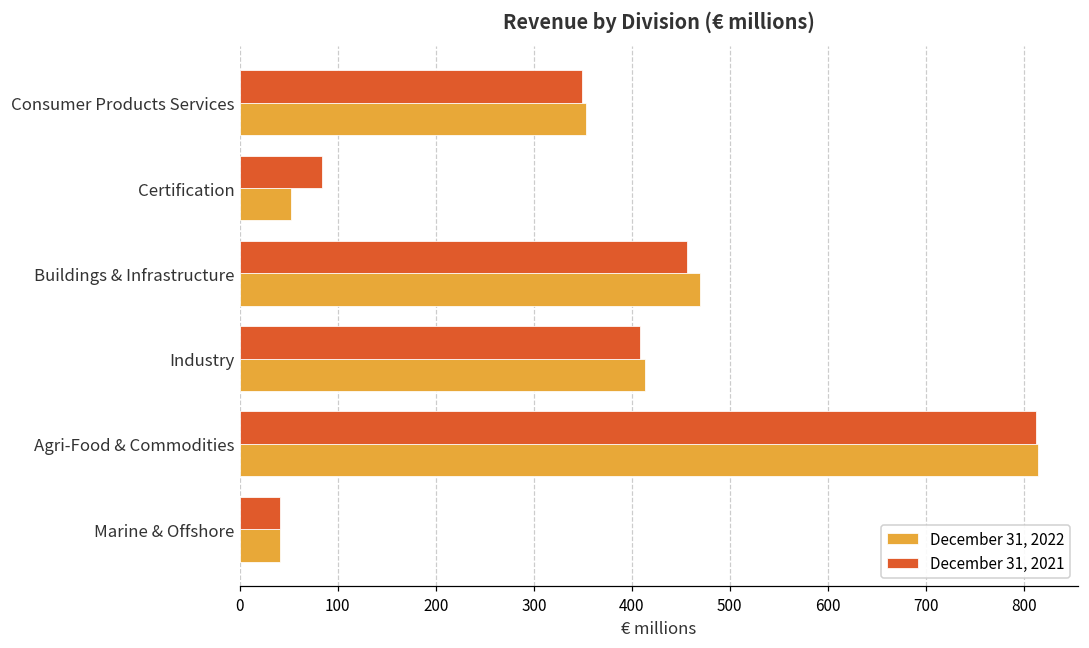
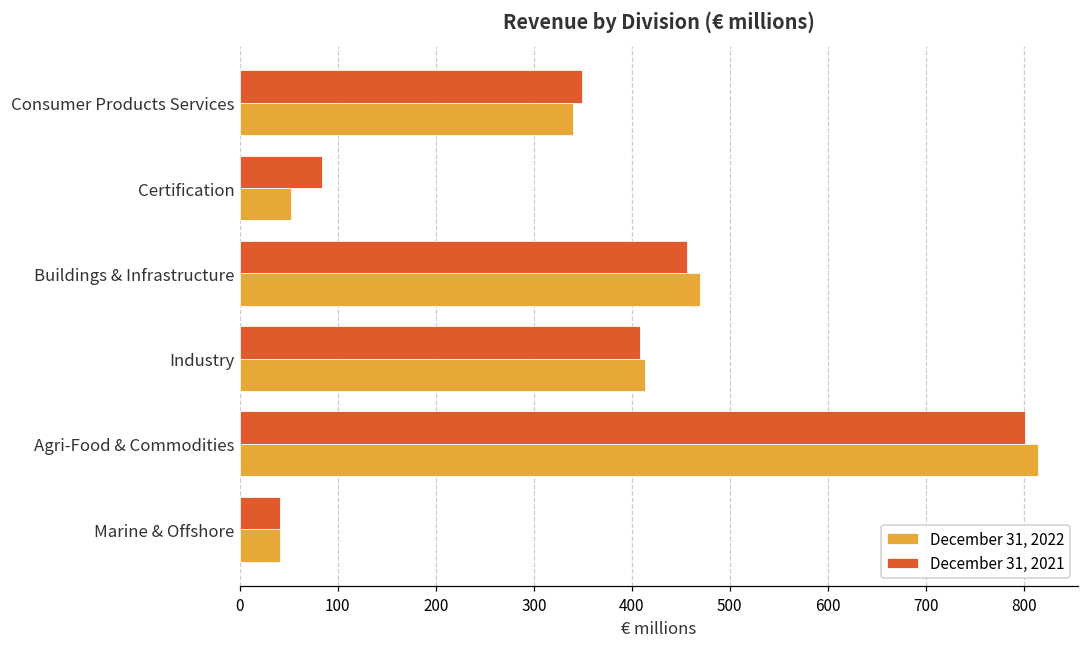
  {
    "December 31, 2022": {
-     "Consumer Products Services": 350,
+     "Consumer Products Services": 340,
      "Certification": 50,
      "Buildings & Infrastructure": 470,
      "Industry": 410,
      "Agri-Food & Commodities": 810,
      "Marine & Offshore": 40
    },
    "December 31, 2021": {
      "Consumer Products Services": 350,
      "Certification": 80,
      "Buildings & Infrastructure": 460,
      "Industry": 410,
-     "Agri-Food & Commodities": 810,
+     "Agri-Food & Commodities": 800,
      "Marine & Offshore": 40
    }
  }
